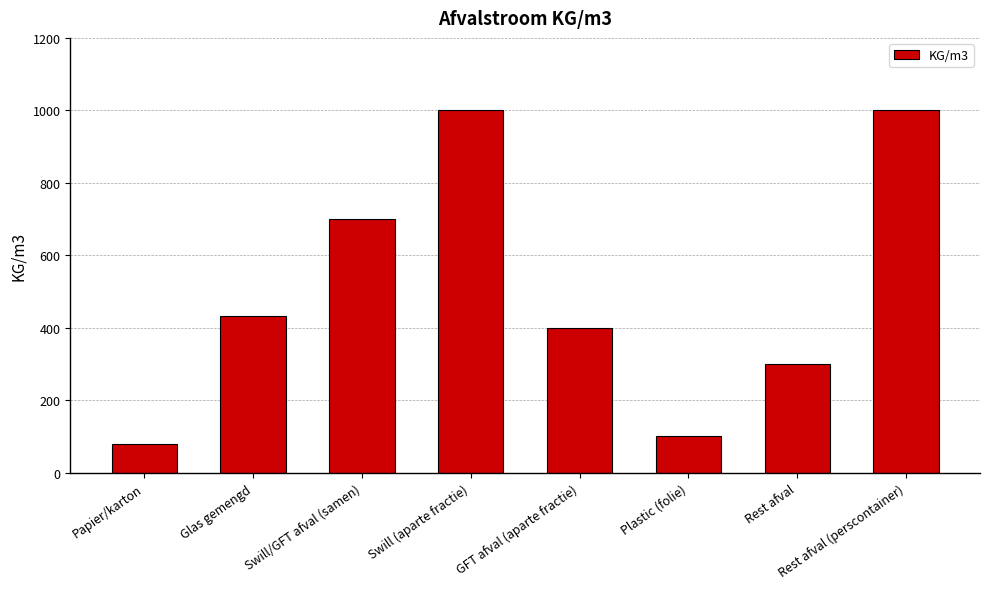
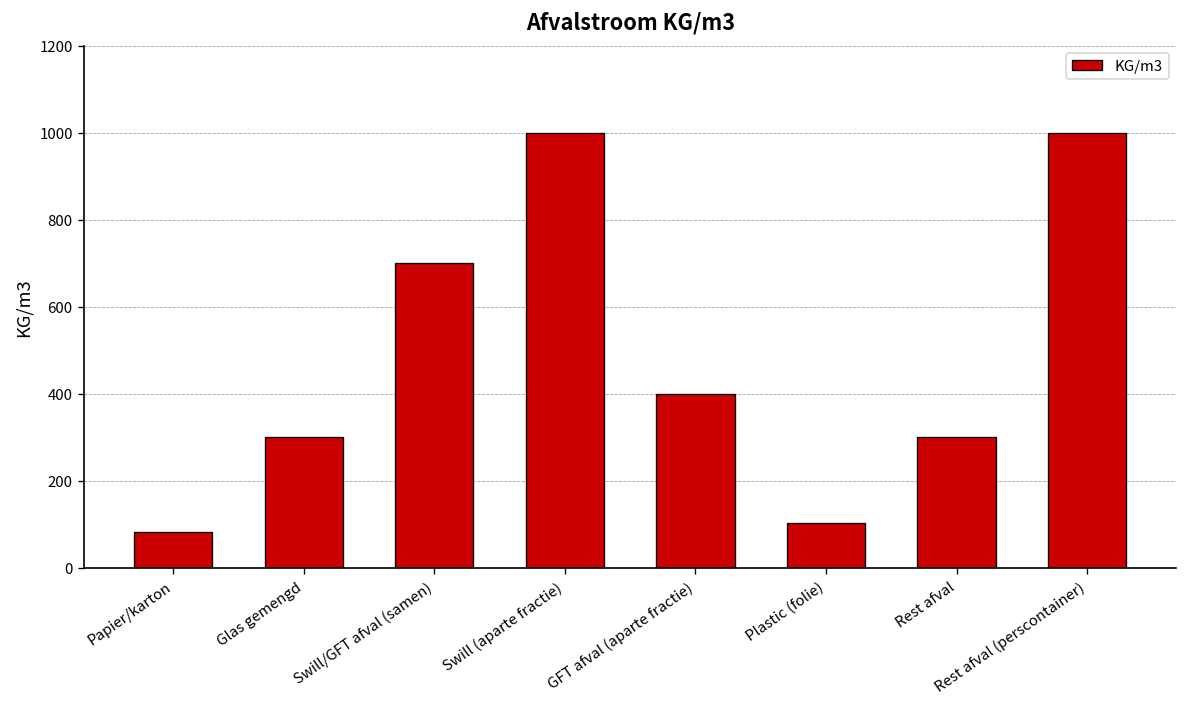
  {
    "Papier/karton": 80,
-   "Glas gemengd": 430,
+   "Glas gemengd": 300,
    "Swill/GFT afval (samen)": 700,
    "Swill (aparte fractie)": 1000,
    "GFT afval (aparte fractie)": 400,
    "Plastic (folie)": 100,
    "Rest afval": 300,
    "Rest afval (perscontainer)": 1000
  }
